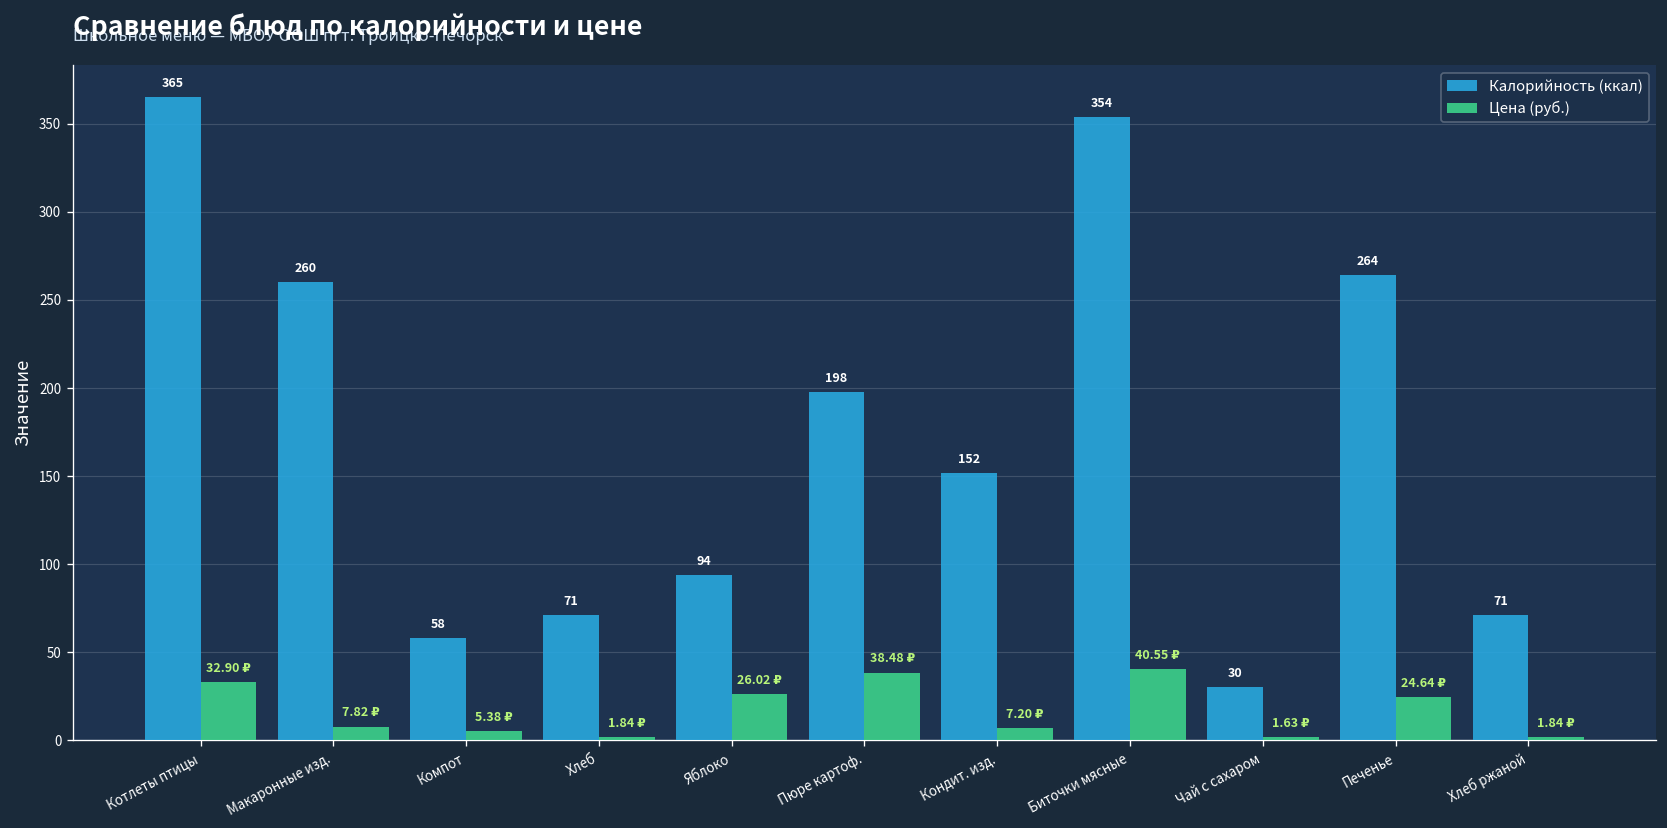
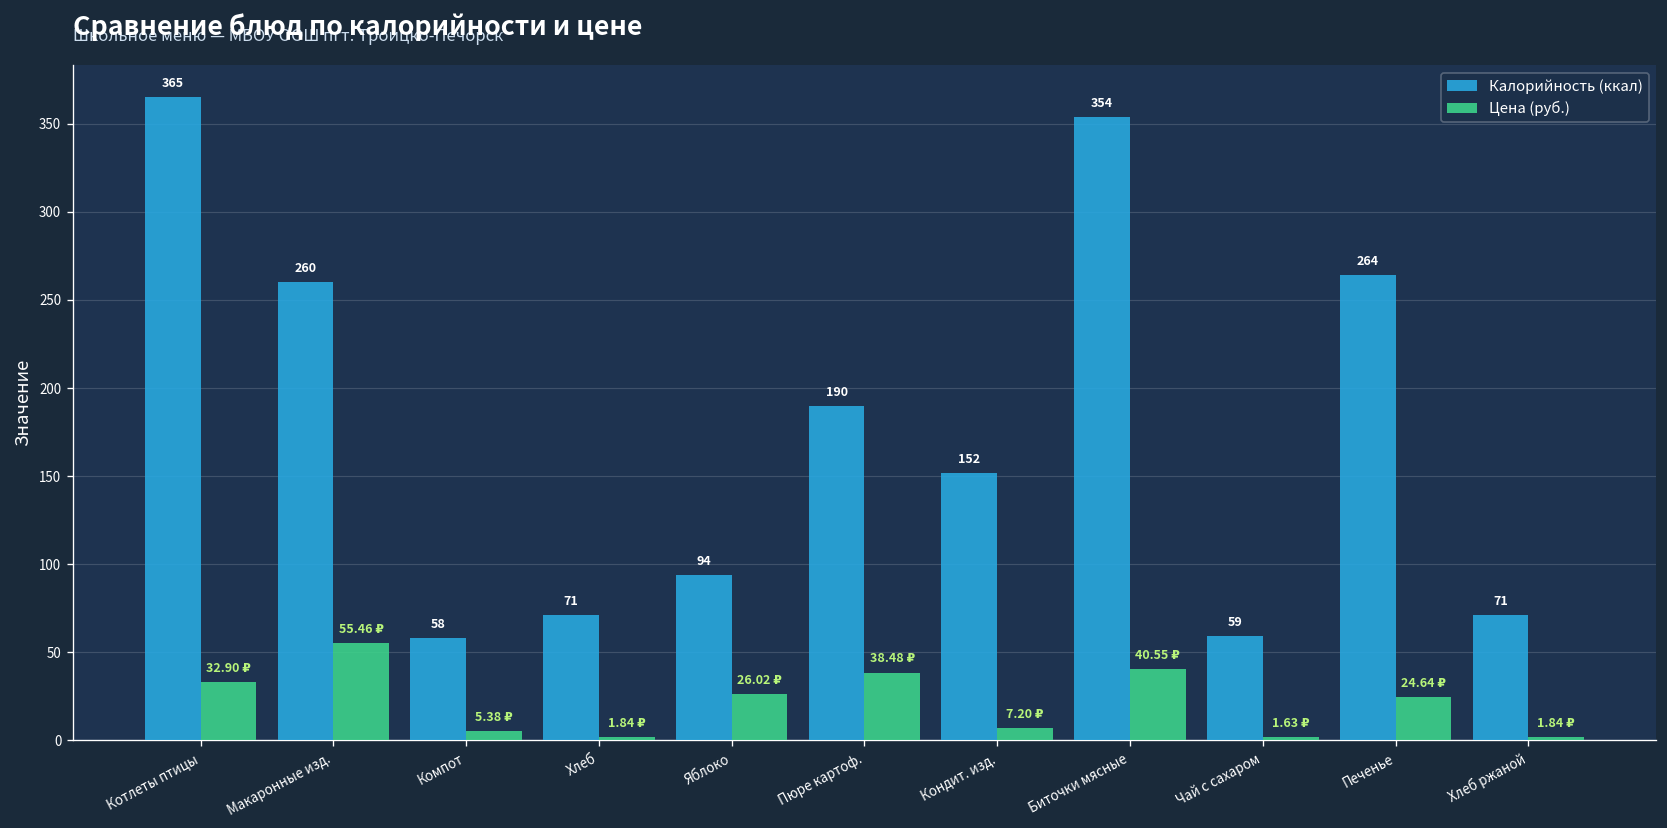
  {
    "Калорийность (ккал)": {
      "Котлеты птицы": 365,
      "Макаронные изд.": 260,
      "Компот": 58,
      "Хлеб": 71,
      "Яблоко": 94,
-     "Пюре картоф.": 198,
+     "Пюре картоф.": 190,
      "Кондит. изд.": 152,
      "Биточки мясные": 354,
-     "Чай с сахаром": 30,
+     "Чай с сахаром": 59,
      "Печенье": 264,
      "Хлеб ржаной": 71
    },
    "Цена (руб.)": {
      "Котлеты птицы": 32.90,
-     "Макаронные изд.": 7.82,
+     "Макаронные изд.": 55.46,
      "Компот": 5.38,
      "Хлеб": 1.84,
      "Яблоко": 26.02,
      "Пюре картоф.": 38.48,
      "Кондит. изд.": 7.20,
      "Биточки мясные": 40.55,
      "Чай с сахаром": 1.63,
      "Печенье": 24.64,
      "Хлеб ржаной": 1.84
    }
  }
